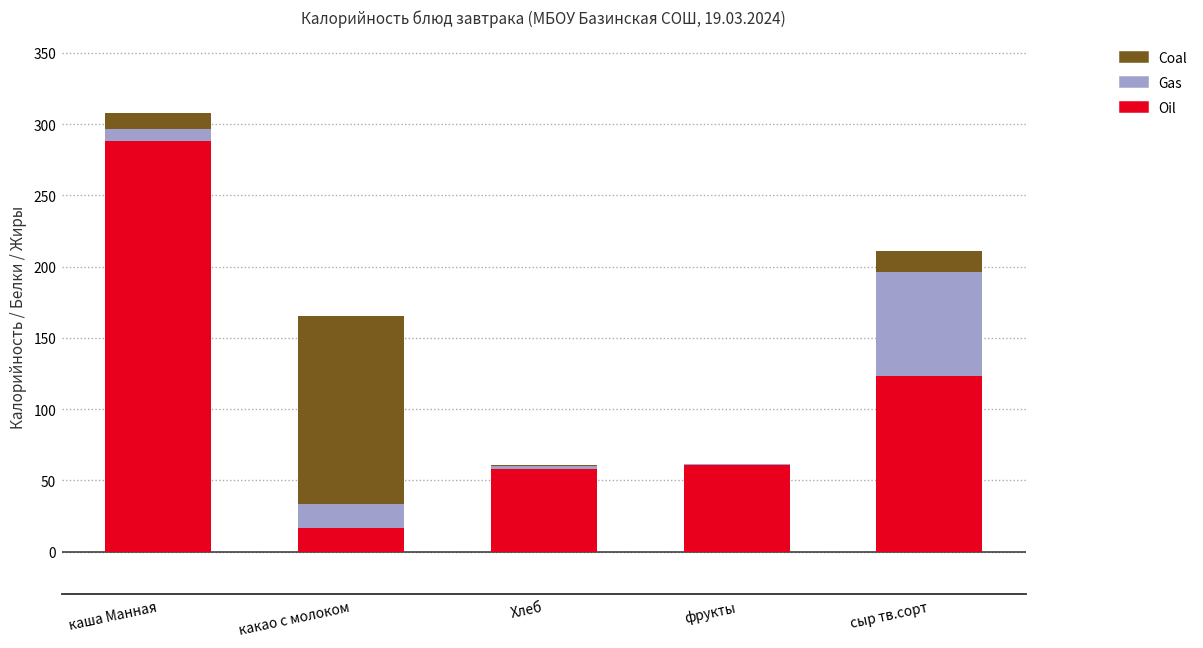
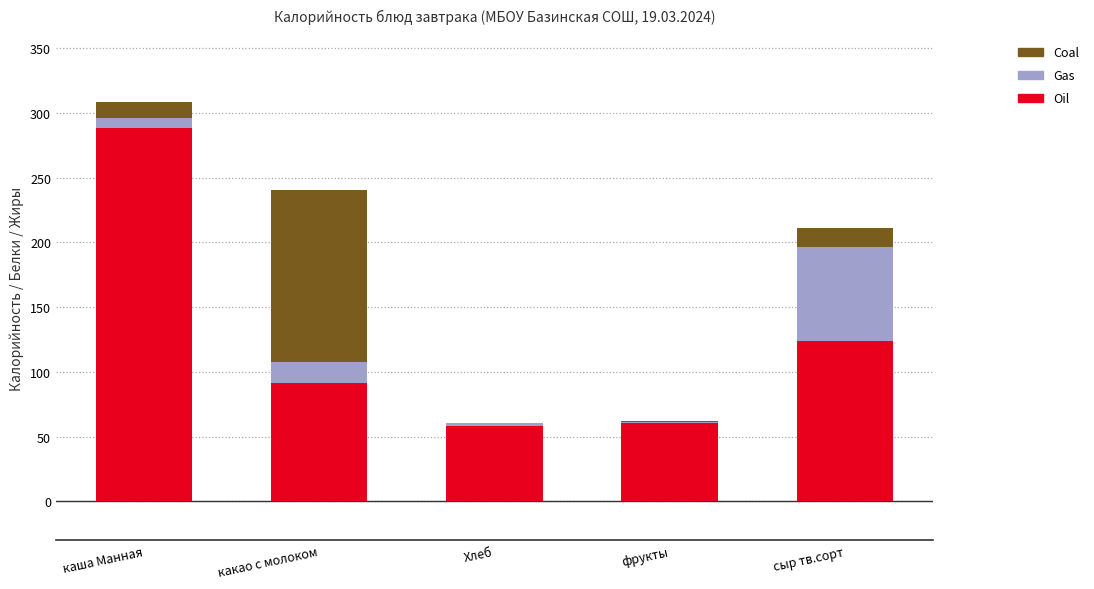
  {
    "Oil": {
      "каша Манная": 288,
-     "какао с молоком": 17,
+     "какао с молоком": 91,
      "Хлеб": 58,
      "фрукты": 61,
      "сыр тв.сорт": 124
    },
    "Gas": {
      "каша Манная": 8,
      "какао с молоком": 17,
      "Хлеб": 2,
      "сыр тв.сорт": 73
    },
    "Coal": {
      "каша Манная": 12,
      "какао с молоком": 132,
      "сыр тв.сорт": 14
    }
  }
